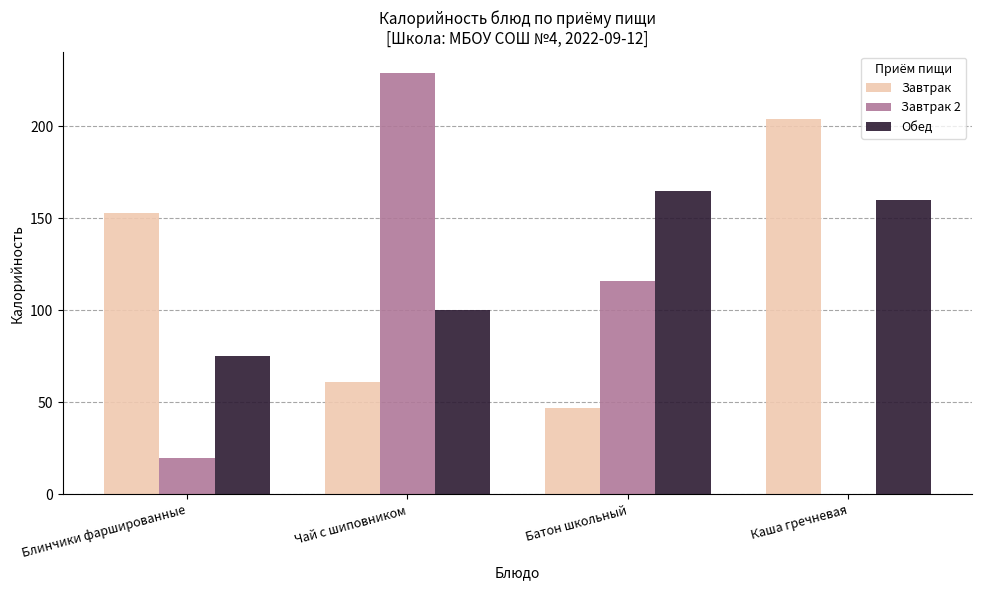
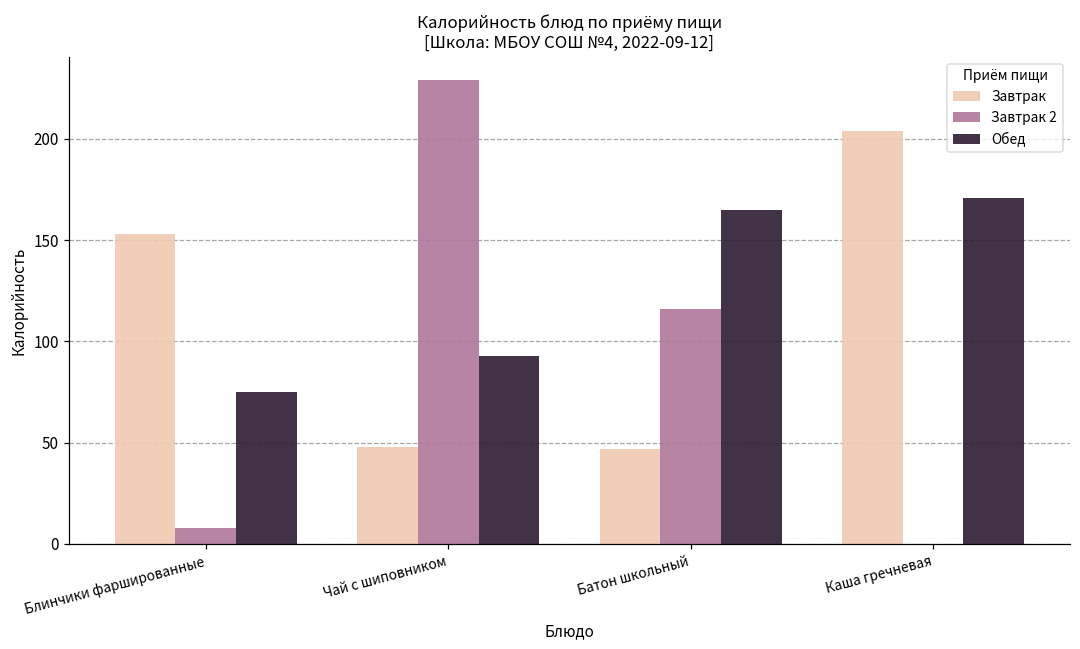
  {
    "Завтрак": {
      "Блинчики фаршированные": 153,
-     "Чай с шиповником": 61,
+     "Чай с шиповником": 48,
      "Батон школьный": 47,
      "Каша гречневая": 204
    },
    "Завтрак 2": {
-     "Блинчики фаршированные": 20,
+     "Блинчики фаршированные": 8,
      "Чай с шиповником": 229,
      "Батон школьный": 116,
      "Каша гречневая": 0
    },
    "Обед": {
      "Блинчики фаршированные": 75,
-     "Чай с шиповником": 100,
+     "Чай с шиповником": 93,
      "Батон школьный": 165,
-     "Каша гречневая": 160
+     "Каша гречневая": 171
    }
  }
